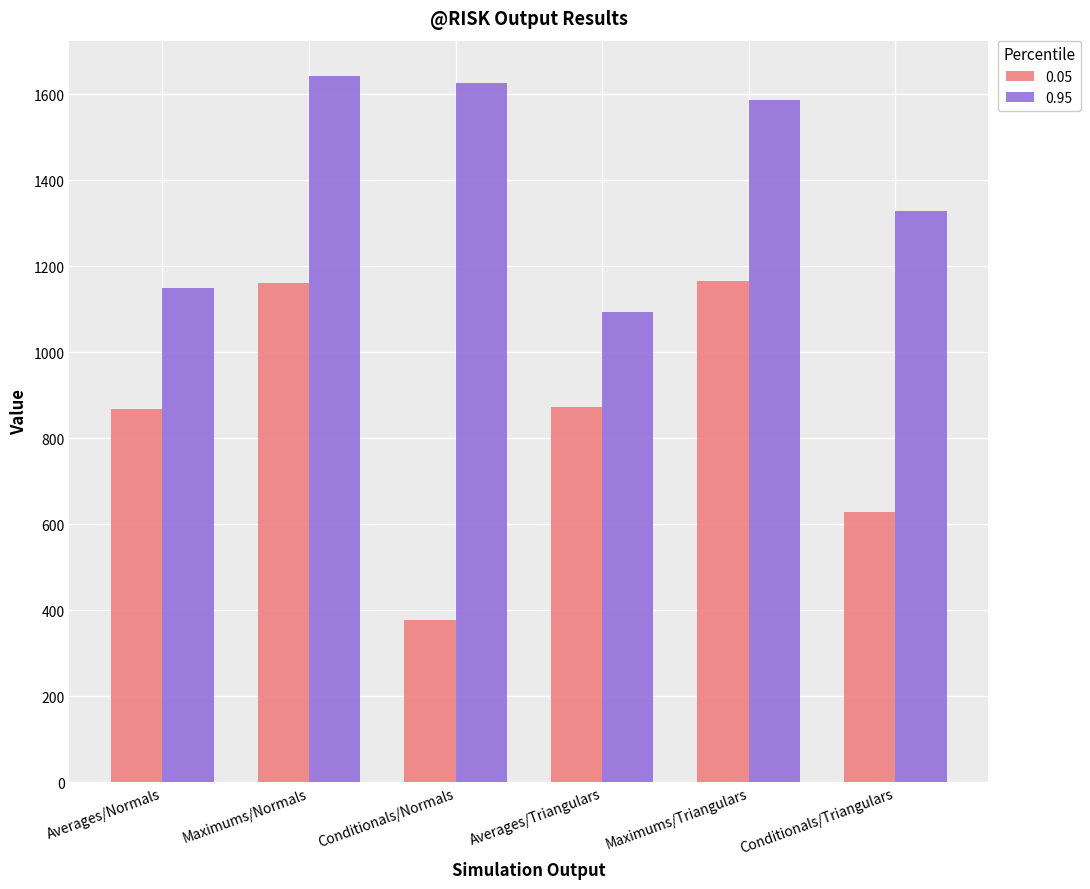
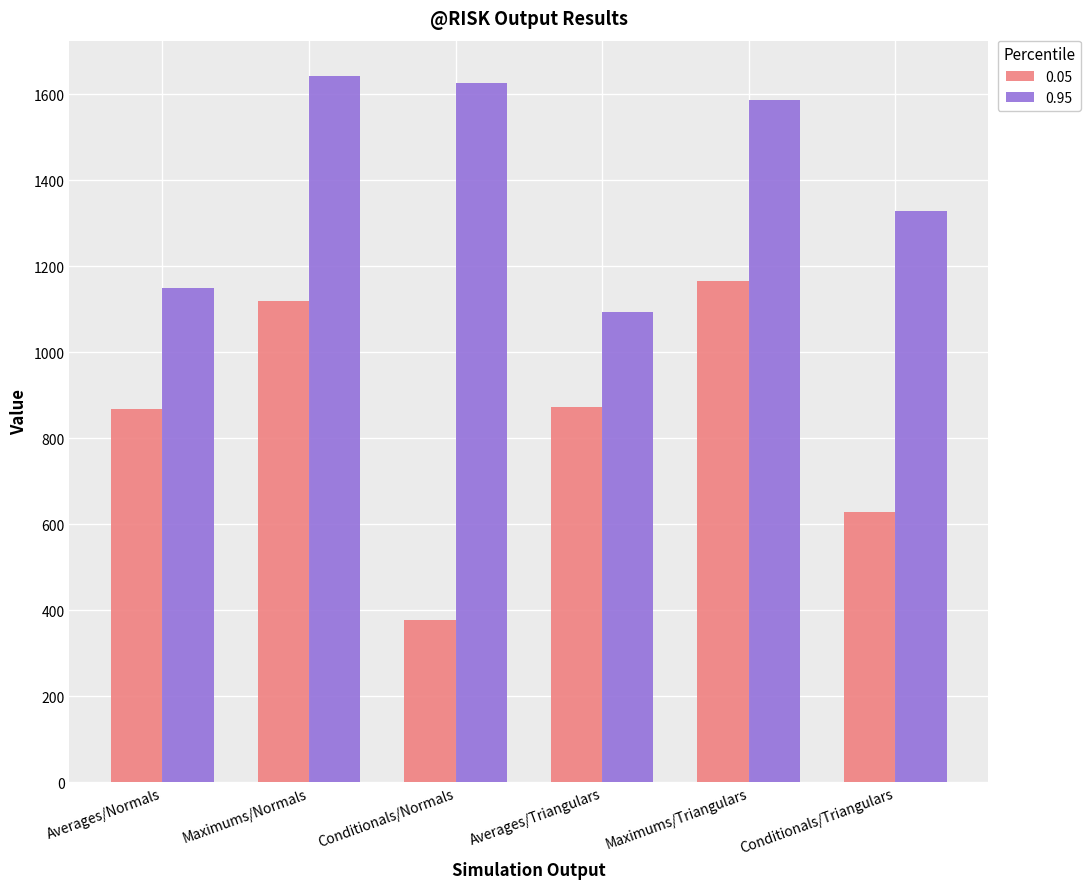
  {
    "0.05": {
      "Averages/Normals": 870,
-     "Maximums/Normals": 1160,
+     "Maximums/Normals": 1120,
      "Conditionals/Normals": 380,
      "Averages/Triangulars": 870,
      "Maximums/Triangulars": 1170,
      "Conditionals/Triangulars": 630
    },
    "0.95": {
      "Averages/Normals": 1150,
      "Maximums/Normals": 1640,
      "Conditionals/Normals": 1630,
      "Averages/Triangulars": 1090,
      "Maximums/Triangulars": 1590,
      "Conditionals/Triangulars": 1330
    }
  }
